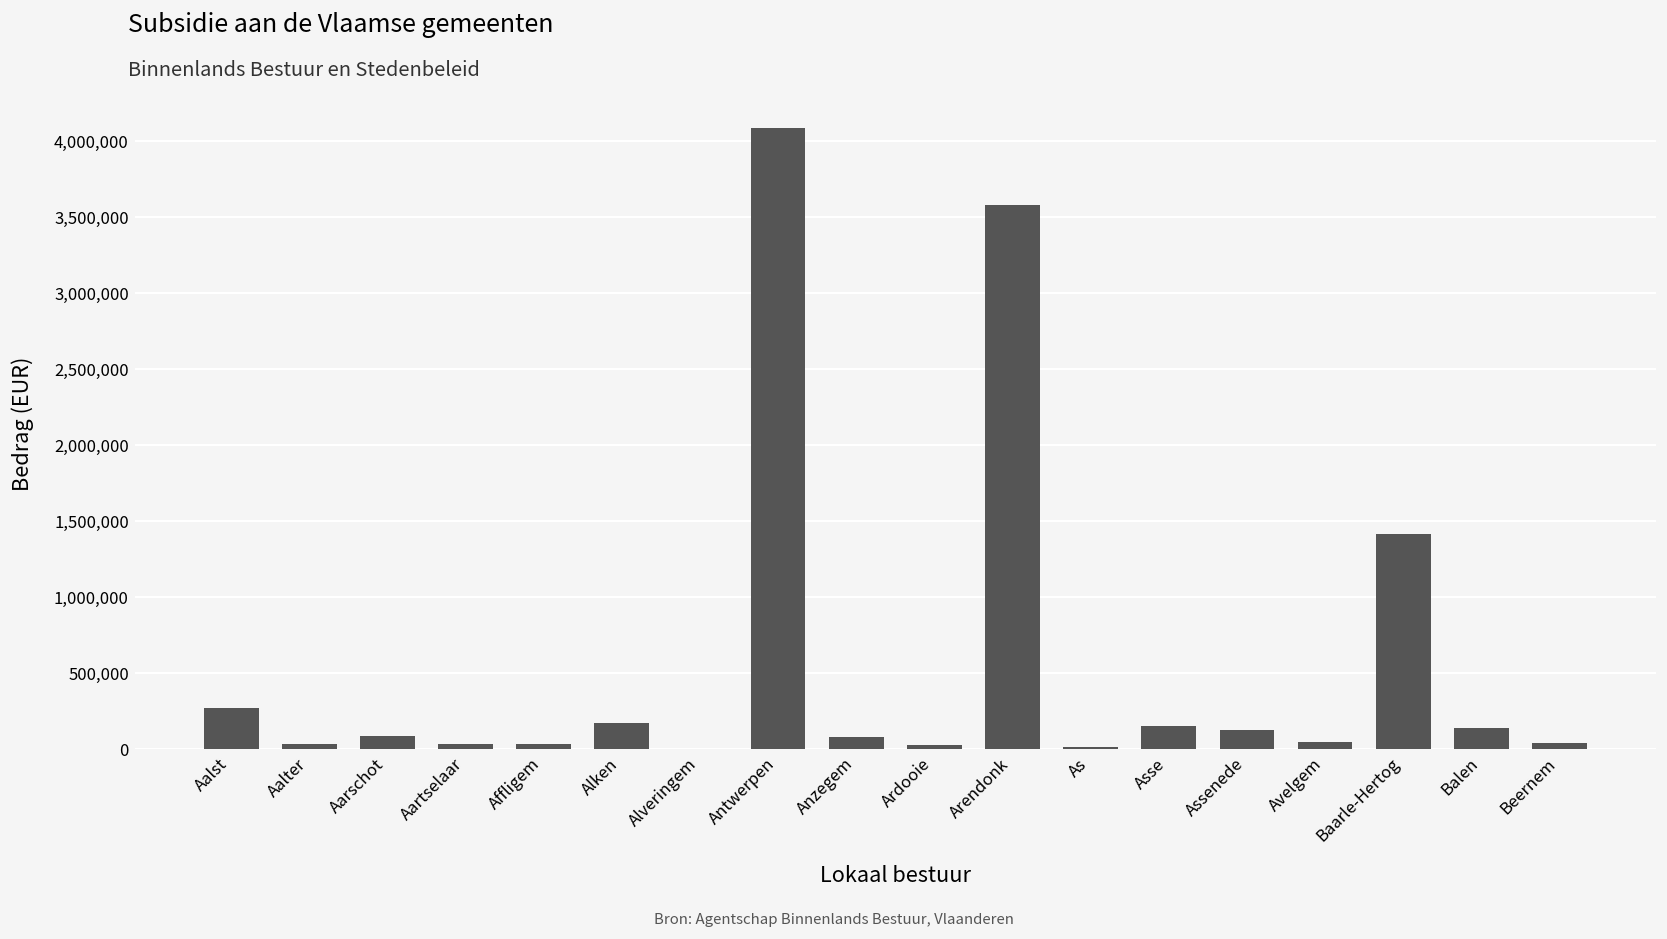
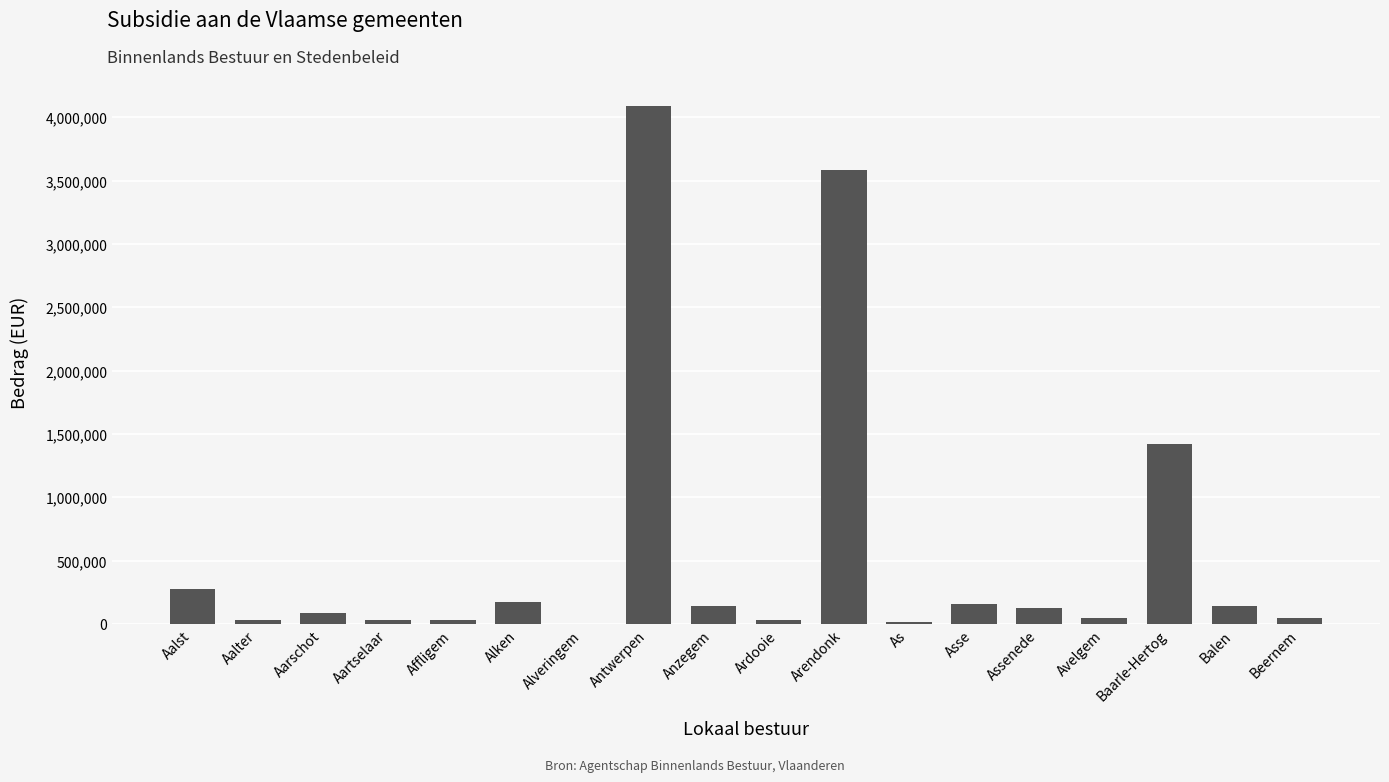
  {
    "Aalst": "270,000",
    "Aalter": "30,000",
    "Aarschot": "90,000",
    "Aartselaar": "30,000",
    "Affligem": "30,000",
    "Alken": "170,000",
    "Antwerpen": "4,090,000",
-   "Anzegem": "80,000",
+   "Anzegem": "150,000",
    "Ardooie": "30,000",
    "Arendonk": "3,580,000",
    "Asse": "160,000",
    "Assenede": "130,000",
    "Avelgem": "50,000",
    "Baarle-Hertog": "1,420,000",
    "Balen": "140,000",
    "Beernem": "40,000"
  }
